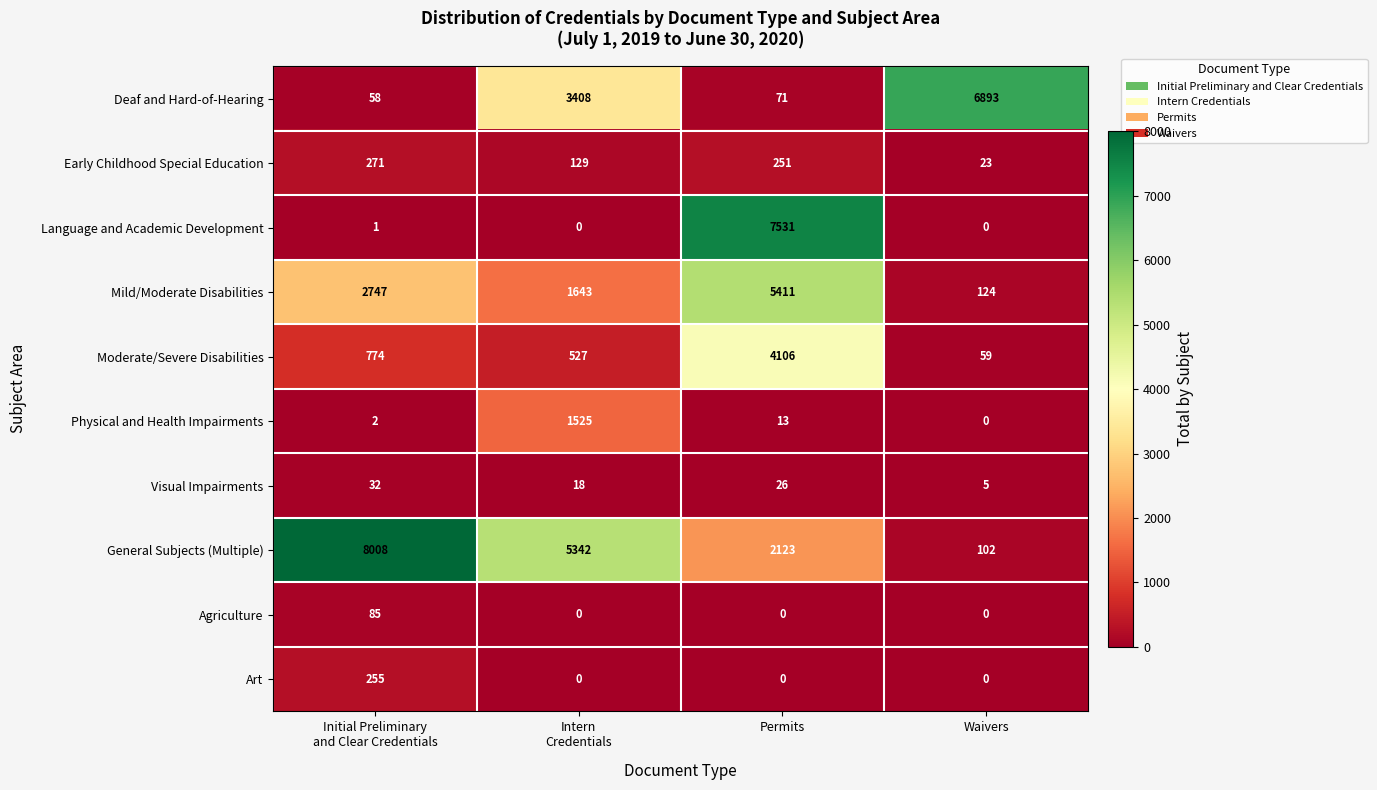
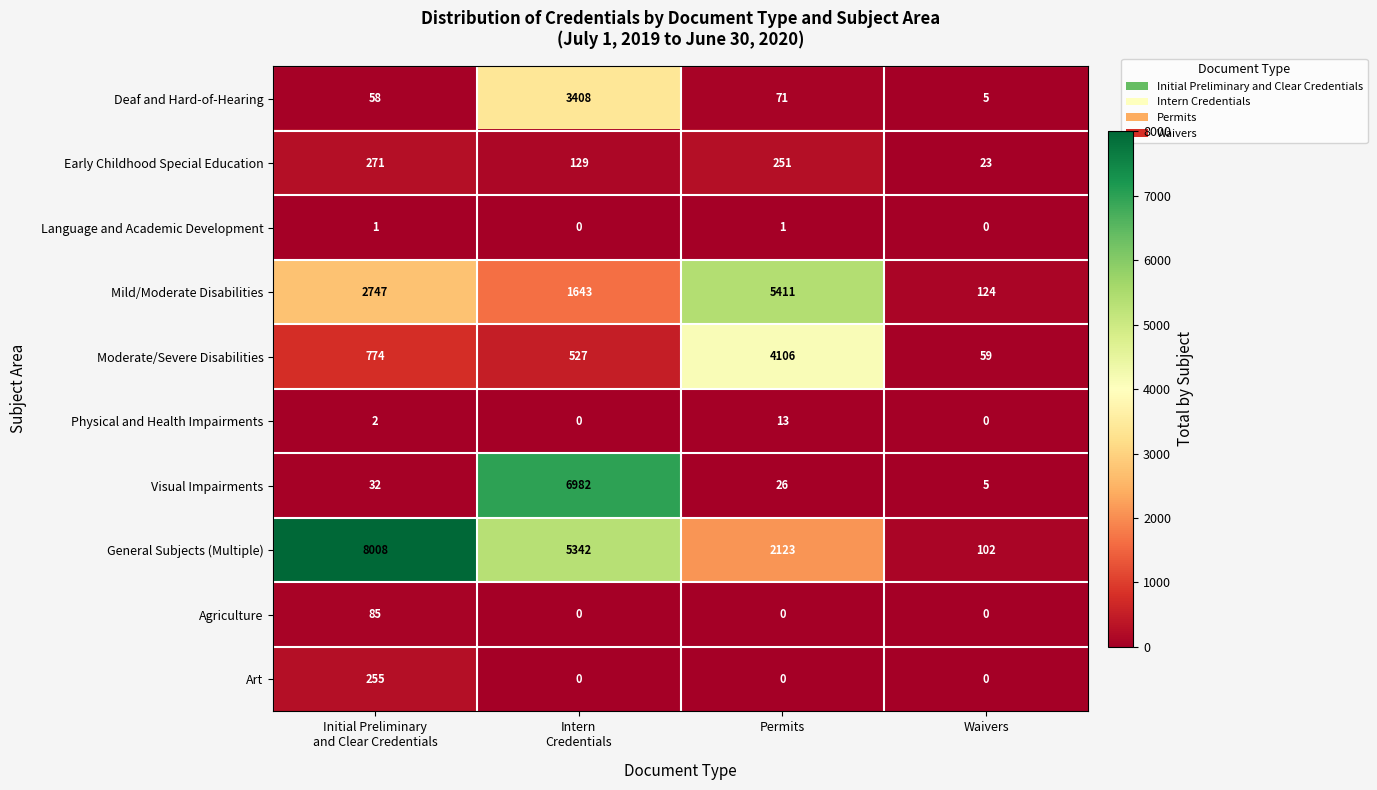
  {
    "Deaf and Hard-of-Hearing": {
      "Initial Preliminary and Clear Credentials": 58,
      "Intern Credentials": 3408,
      "Permits": 71,
-     "Waivers": 6893
+     "Waivers": 5
    },
    "Early Childhood Special Education": {
      "Initial Preliminary and Clear Credentials": 271,
      "Intern Credentials": 129,
      "Permits": 251,
      "Waivers": 23
    },
    "Language and Academic Development": {
      "Initial Preliminary and Clear Credentials": 1,
      "Intern Credentials": 0,
-     "Permits": 7531,
+     "Permits": 1,
      "Waivers": 0
    },
    "Mild/Moderate Disabilities": {
      "Initial Preliminary and Clear Credentials": 2747,
      "Intern Credentials": 1643,
      "Permits": 5411,
      "Waivers": 124
    },
    "Moderate/Severe Disabilities": {
      "Initial Preliminary and Clear Credentials": 774,
      "Intern Credentials": 527,
      "Permits": 4106,
      "Waivers": 59
    },
    "Physical and Health Impairments": {
      "Initial Preliminary and Clear Credentials": 2,
-     "Intern Credentials": 1525,
+     "Intern Credentials": 0,
      "Permits": 13,
      "Waivers": 0
    },
    "Visual Impairments": {
      "Initial Preliminary and Clear Credentials": 32,
-     "Intern Credentials": 18,
+     "Intern Credentials": 6982,
      "Permits": 26,
      "Waivers": 5
    },
    "General Subjects (Multiple)": {
      "Initial Preliminary and Clear Credentials": 8008,
      "Intern Credentials": 5342,
      "Permits": 2123,
      "Waivers": 102
    },
    "Agriculture": {
      "Initial Preliminary and Clear Credentials": 85,
      "Intern Credentials": 0,
      "Permits": 0,
      "Waivers": 0
    },
    "Art": {
      "Initial Preliminary and Clear Credentials": 255,
      "Intern Credentials": 0,
      "Permits": 0,
      "Waivers": 0
    }
  }
